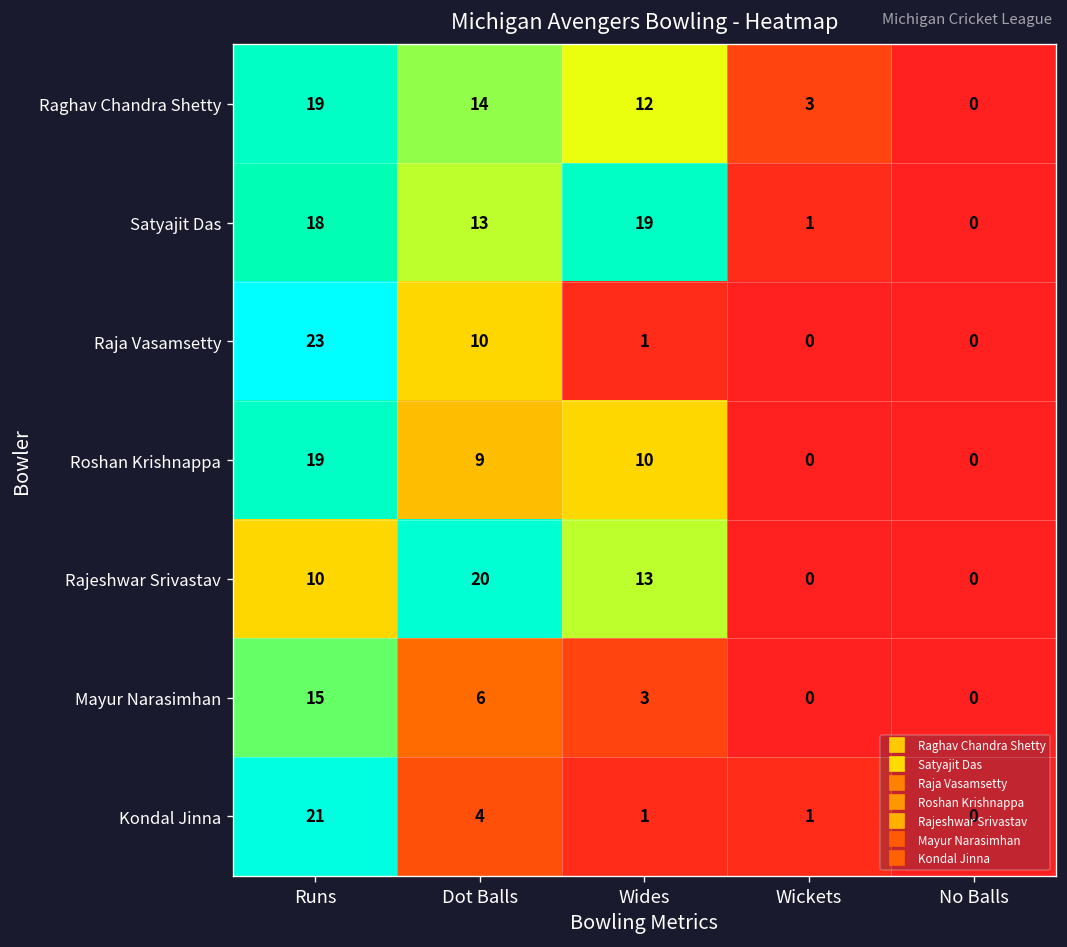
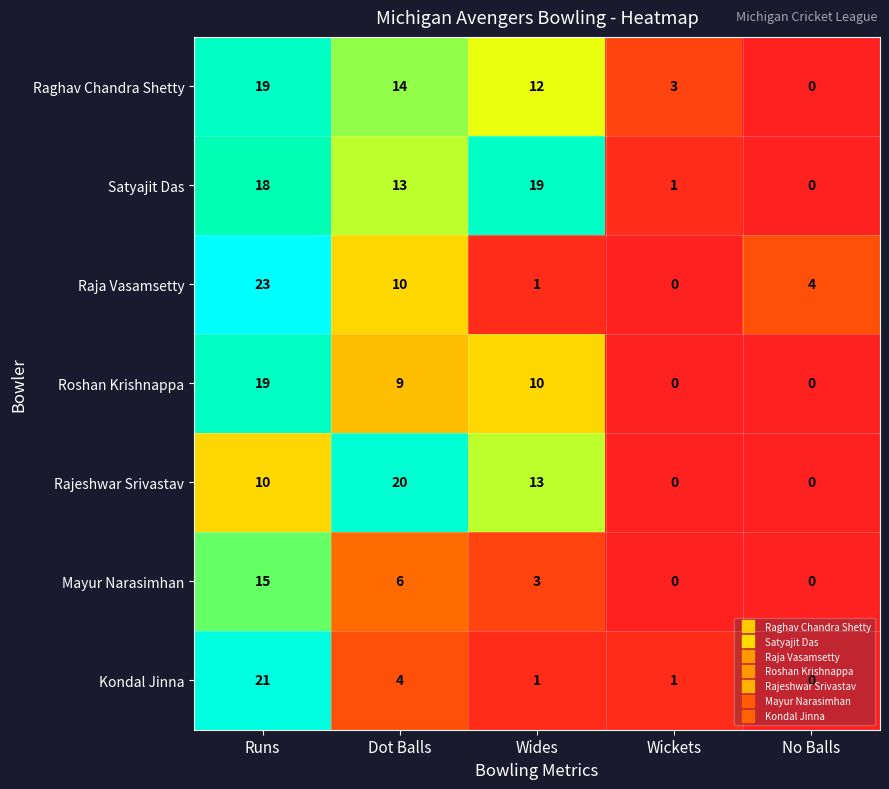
  {
    "Raghav Chandra Shetty": {
      "Runs": 19,
      "Dot Balls": 14,
      "Wides": 12,
      "Wickets": 3,
      "No Balls": 0
    },
    "Satyajit Das": {
      "Runs": 18,
      "Dot Balls": 13,
      "Wides": 19,
      "Wickets": 1,
      "No Balls": 0
    },
    "Raja Vasamsetty": {
      "Runs": 23,
      "Dot Balls": 10,
      "Wides": 1,
      "Wickets": 0,
-     "No Balls": 0
+     "No Balls": 4
    },
    "Roshan Krishnappa": {
      "Runs": 19,
      "Dot Balls": 9,
      "Wides": 10,
      "Wickets": 0,
      "No Balls": 0
    },
    "Rajeshwar Srivastav": {
      "Runs": 10,
      "Dot Balls": 20,
      "Wides": 13,
      "Wickets": 0,
      "No Balls": 0
    },
    "Mayur Narasimhan": {
      "Runs": 15,
      "Dot Balls": 6,
      "Wides": 3,
      "Wickets": 0,
      "No Balls": 0
    },
    "Kondal Jinna": {
      "Runs": 21,
      "Dot Balls": 4,
      "Wides": 1,
      "Wickets": 1
    }
  }
